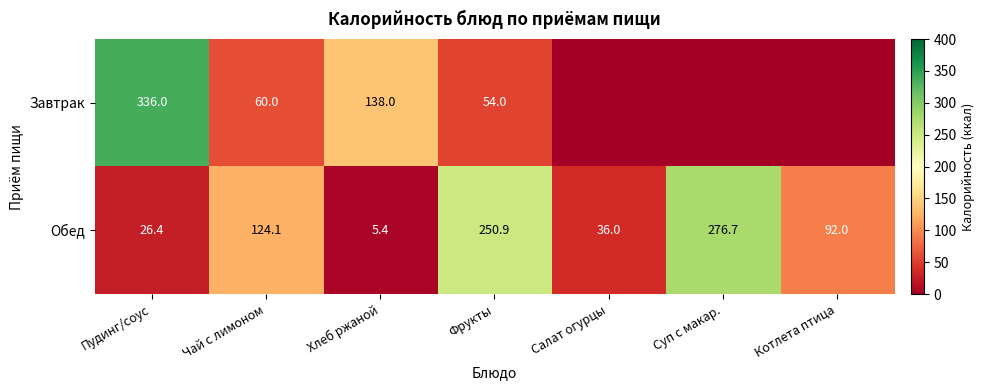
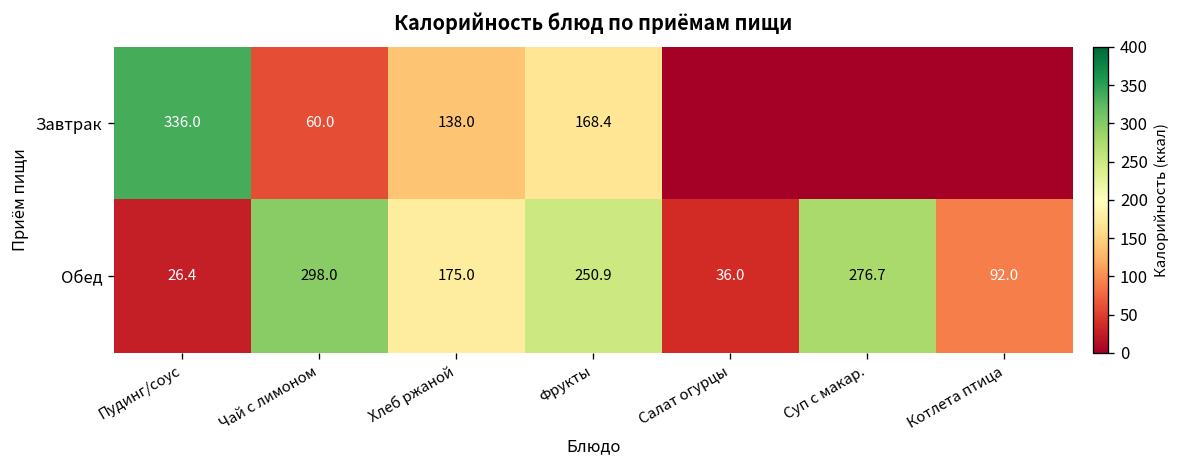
  {
    "Завтрак": {
      "Пудинг/соус": 336.0,
      "Чай с лимоном": 60.0,
      "Хлеб ржаной": 138.0,
-     "Фрукты": 54.0
+     "Фрукты": 168.4
    },
    "Обед": {
      "Пудинг/соус": 26.4,
-     "Чай с лимоном": 124.1,
-     "Хлеб ржаной": 5.4,
+     "Чай с лимоном": 298.0,
+     "Хлеб ржаной": 175.0,
      "Фрукты": 250.9,
      "Салат огурцы": 36.0,
      "Суп с макар.": 276.7,
      "Котлета птица": 92.0
    }
  }
